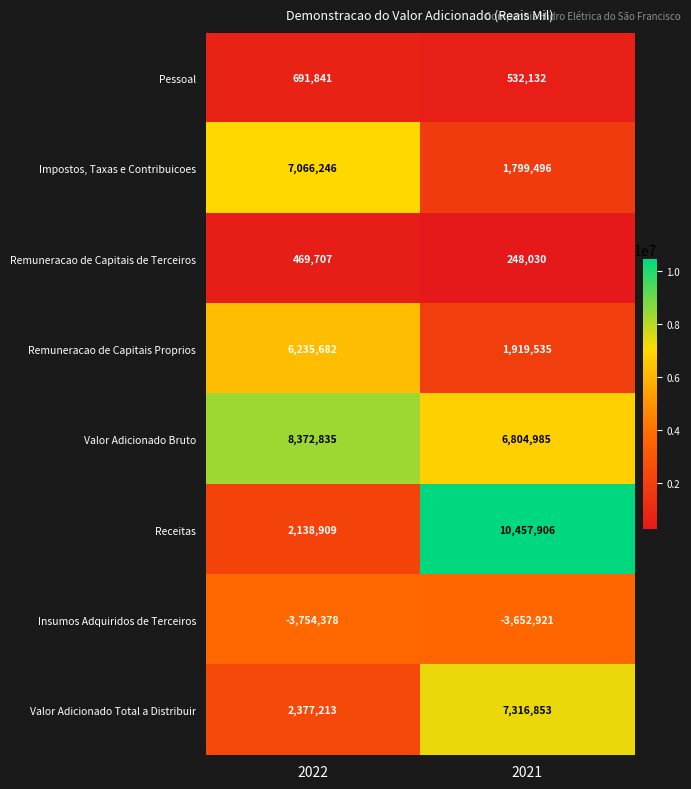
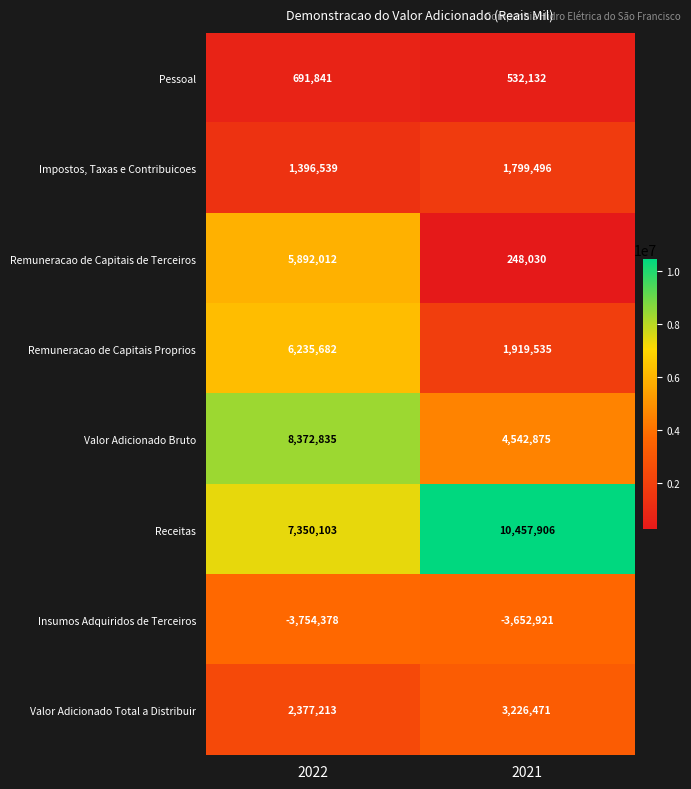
  {
    "Pessoal": {
      "2022": "691,841",
      "2021": "532,132"
    },
    "Impostos, Taxas e Contribuicoes": {
-     "2022": "7,066,246",
+     "2022": "1,396,539",
      "2021": "1,799,496"
    },
    "Remuneracao de Capitais de Terceiros": {
-     "2022": "469,707",
+     "2022": "5,892,012",
      "2021": "248,030"
    },
    "Remuneracao de Capitais Proprios": {
      "2022": "6,235,682",
      "2021": "1,919,535"
    },
    "Valor Adicionado Bruto": {
      "2022": "8,372,835",
-     "2021": "6,804,985"
+     "2021": "4,542,875"
    },
    "Receitas": {
-     "2022": "2,138,909",
+     "2022": "7,350,103",
      "2021": "10,457,906"
    },
    "Insumos Adquiridos de Terceiros": {
      "2022": "-3,754,378",
      "2021": "-3,652,921"
    },
    "Valor Adicionado Total a Distribuir": {
      "2022": "2,377,213",
-     "2021": "7,316,853"
+     "2021": "3,226,471"
    }
  }
